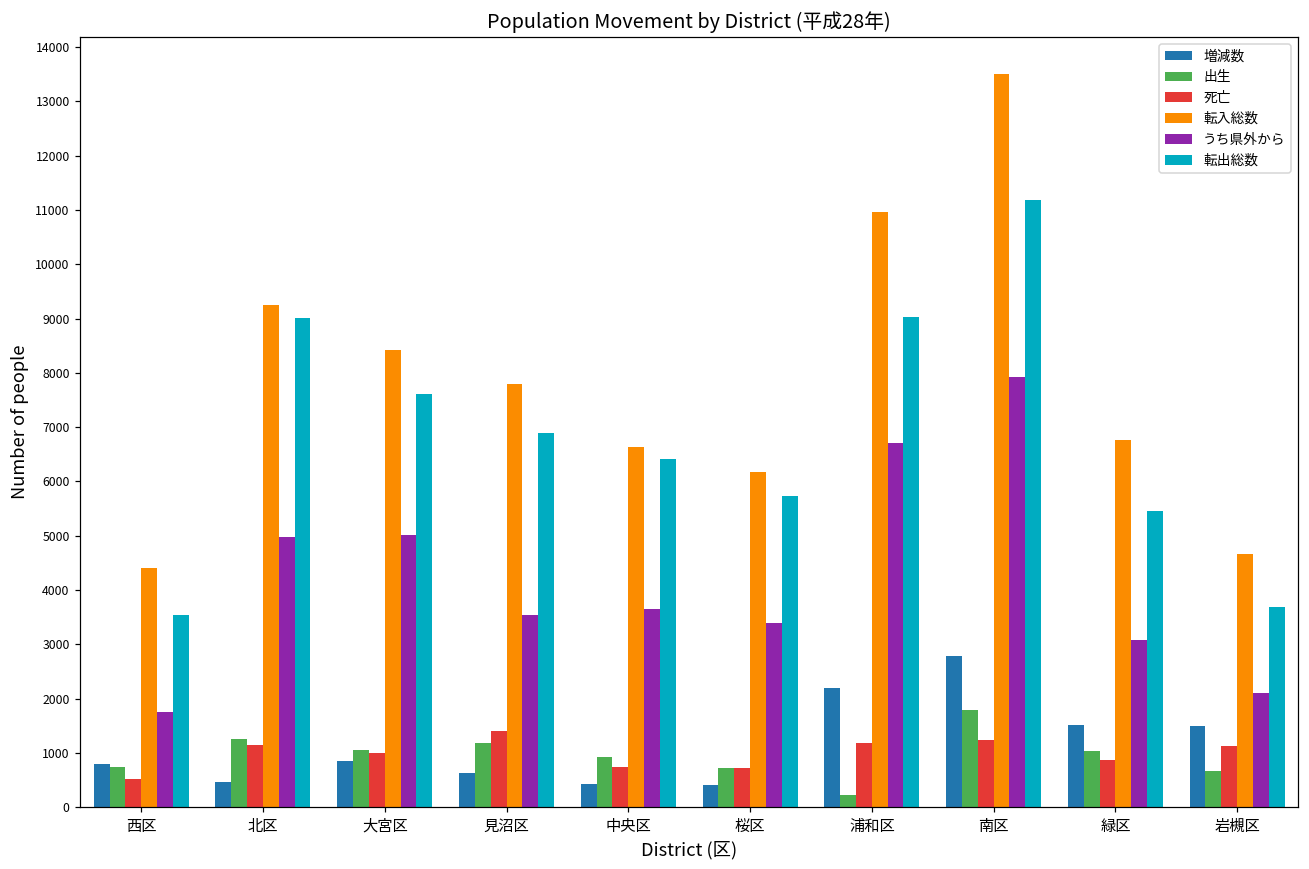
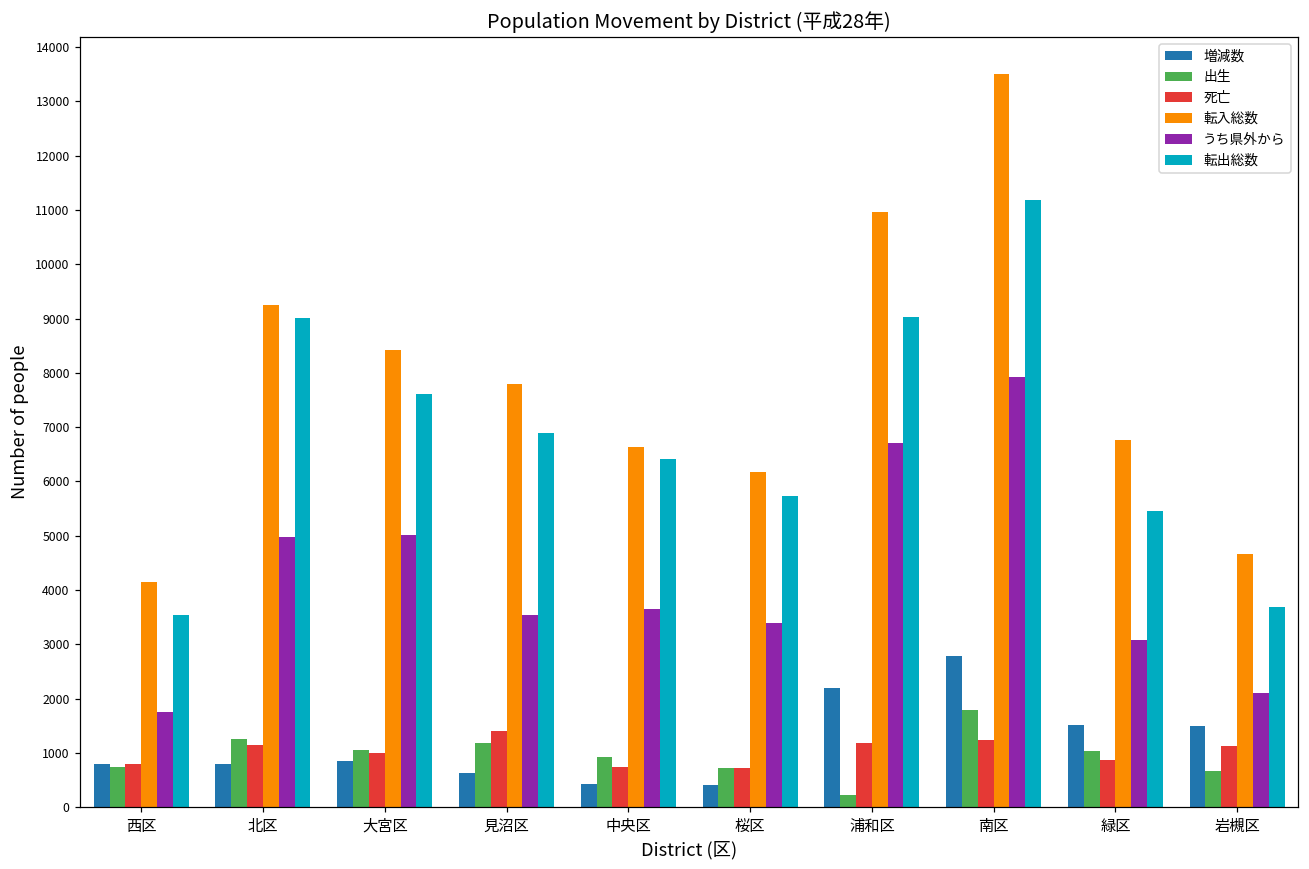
  {
    "増減数": {
      "西区": 800,
-     "北区": 500,
+     "北区": 800,
      "大宮区": 800,
      "見沼区": 600,
      "中央区": 400,
      "桜区": 400,
      "浦和区": 2200,
      "南区": 2800,
      "緑区": 1500,
      "岩槻区": 1500
    },
    "出生": {
      "西区": 700,
      "北区": 1300,
      "大宮区": 1100,
      "見沼区": 1200,
      "中央区": 900,
      "桜区": 700,
      "浦和区": 200,
      "南区": 1800,
      "緑区": 1000,
      "岩槻区": 700
    },
    "死亡": {
-     "西区": 500,
+     "西区": 800,
      "北区": 1100,
      "大宮区": 1000,
      "見沼区": 1400,
      "中央区": 700,
      "桜区": 700,
      "浦和区": 1200,
      "南区": 1200,
      "緑区": 900,
      "岩槻区": 1100
    },
    "転入総数": {
-     "西区": 4400,
+     "西区": 4100,
      "北区": 9200,
      "大宮区": 8400,
      "見沼区": 7800,
      "中央区": 6600,
      "桜区": 6200,
      "浦和区": 11000,
      "南区": 13500,
      "緑区": 6800,
      "岩槻区": 4700
    },
    "うち県外から": {
      "西区": 1700,
      "北区": 5000,
      "大宮区": 5000,
      "見沼区": 3500,
      "中央区": 3600,
      "桜区": 3400,
      "浦和区": 6700,
      "南区": 7900,
      "緑区": 3100,
      "岩槻区": 2100
    },
    "転出総数": {
      "西区": 3500,
      "北区": 9000,
      "大宮区": 7600,
      "見沼区": 6900,
      "中央区": 6400,
      "桜区": 5700,
      "浦和区": 9000,
      "南区": 11200,
      "緑区": 5400,
      "岩槻区": 3700
    }
  }
